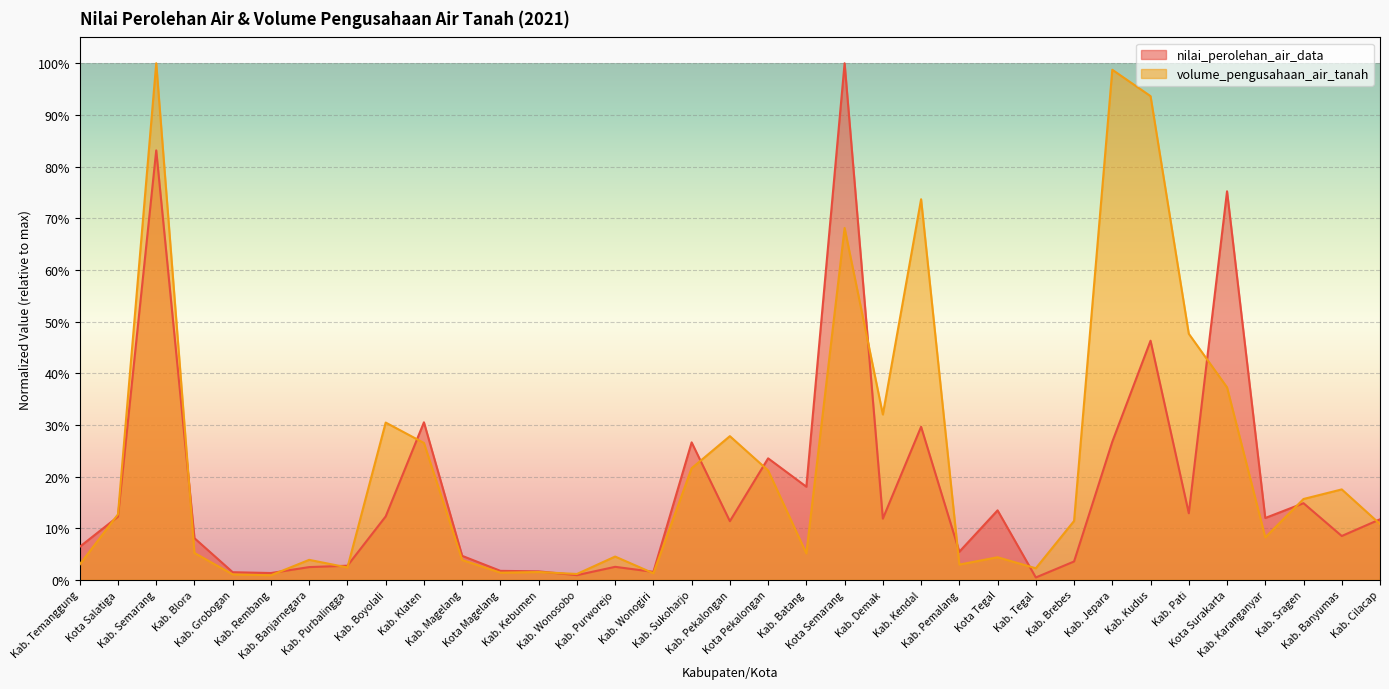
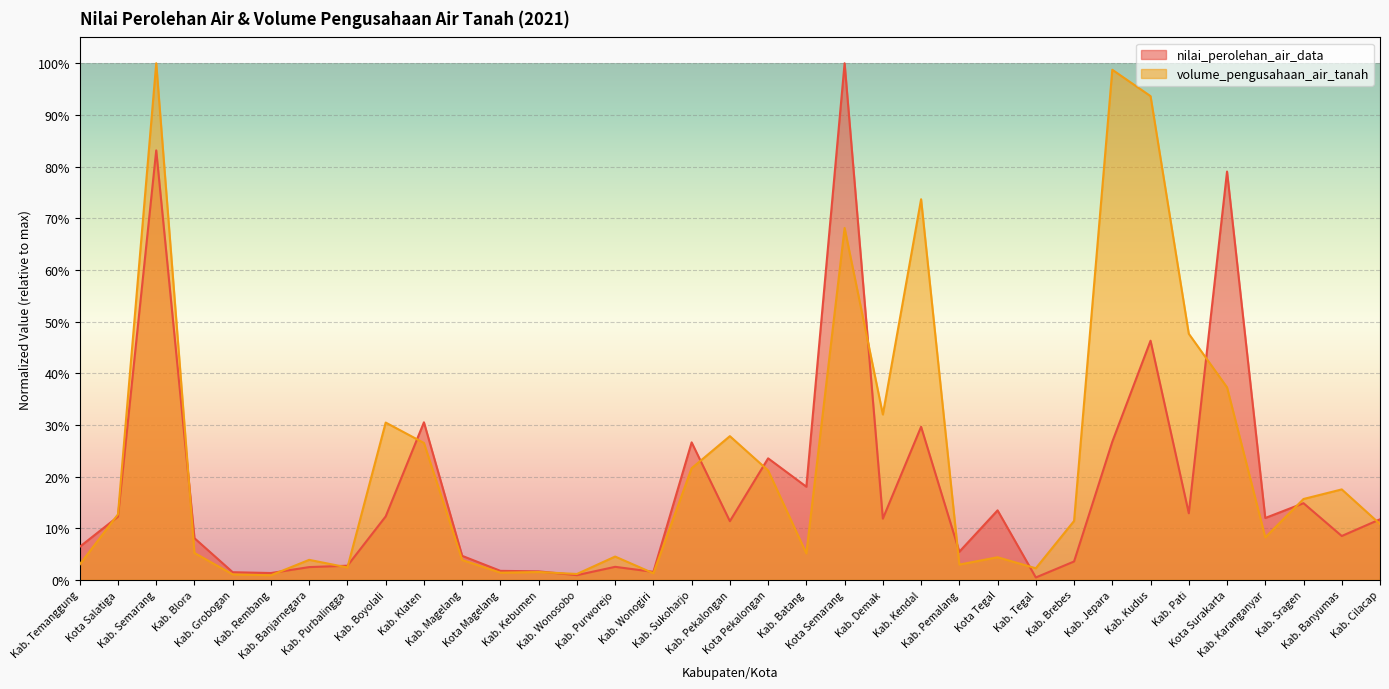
  {
    "nilai_perolehan_air_data": {
      "Kab. Temanggung": "6%",
      "Kab. Semarang": "83%",
      "Kab. Blora": "8%",
      "Kab. Banjarnegara": "2%",
      "Kab. Boyolali": "12%",
      "Kab. Klaten": "31%",
      "Kab. Magelang": "5%",
      "Kab. Purworejo": "3%",
      "Kab. Sukoharjo": "27%",
      "Kab. Pekalongan": "11%",
      "Kota Pekalongan": "24%",
      "Kab. Batang": "18%",
      "Kota Semarang": "100%",
      "Kab. Demak": "12%",
      "Kab. Kendal": "30%",
      "Kab. Pemalang": "5%",
      "Kota Tegal": "13%",
      "Kab. Tegal": "0%",
      "Kab. Brebes": "4%",
      "Kab. Jepara": "27%",
      "Kab. Kudus": "46%",
      "Kab. Pati": "13%",
-     "Kota Surakarta": "75%",
+     "Kota Surakarta": "79%",
      "Kab. Karanganyar": "12%",
      "Kab. Sragen": "15%",
      "Kab. Banyumas": "9%",
      "Kab. Cilacap": "12%"
    },
    "volume_pengusahaan_air_tanah": {
      "Kab. Temanggung": "3%",
      "Kab. Semarang": "100%",
      "Kab. Blora": "5%",
      "Kab. Banjarnegara": "4%",
      "Kab. Boyolali": "30%",
      "Kab. Klaten": "27%",
      "Kab. Magelang": "4%",
      "Kab. Purworejo": "5%",
      "Kab. Sukoharjo": "22%",
      "Kab. Pekalongan": "28%",
      "Kota Pekalongan": "21%",
      "Kab. Batang": "5%",
      "Kota Semarang": "68%",
      "Kab. Demak": "32%",
      "Kab. Kendal": "74%",
      "Kab. Pemalang": "3%",
      "Kota Tegal": "4%",
      "Kab. Tegal": "2%",
      "Kab. Brebes": "11%",
      "Kab. Jepara": "99%",
      "Kab. Kudus": "94%",
      "Kab. Pati": "48%",
      "Kota Surakarta": "37%",
      "Kab. Karanganyar": "8%",
      "Kab. Sragen": "16%",
      "Kab. Banyumas": "18%",
      "Kab. Cilacap": "11%"
    }
  }
